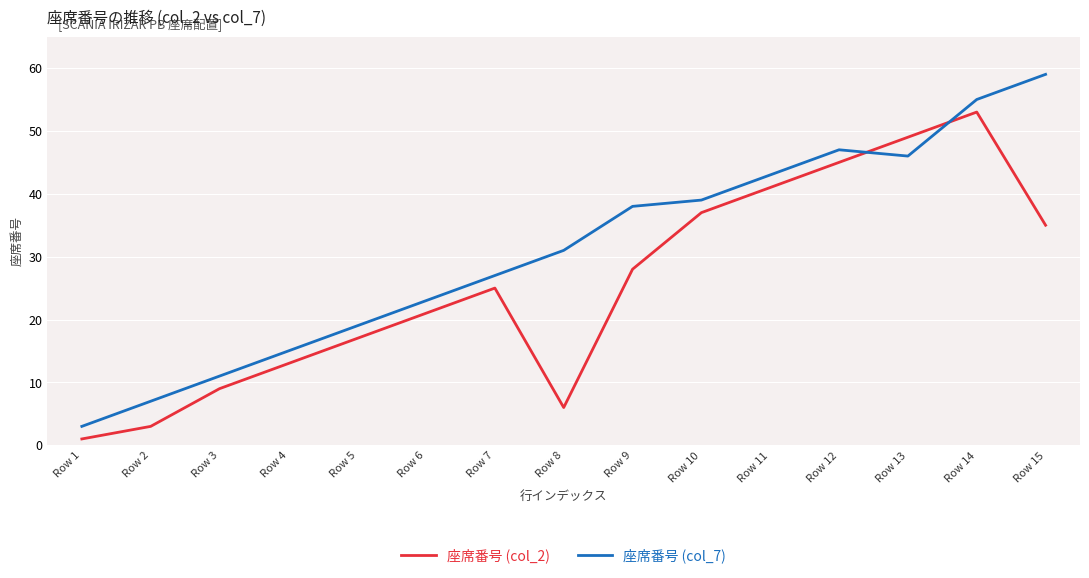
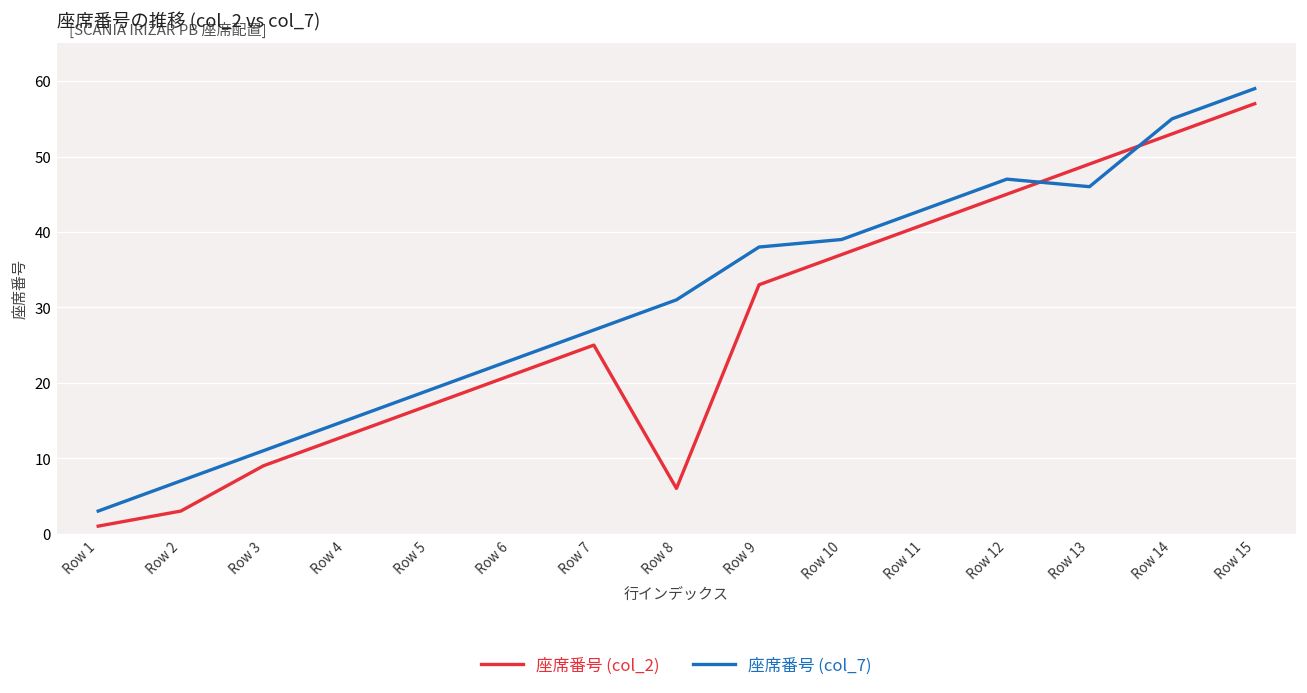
  {
    "座席番号 (col_2)": {
      "Row 1": 1,
      "Row 2": 3,
      "Row 3": 9,
      "Row 4": 13,
      "Row 5": 17,
      "Row 6": 21,
      "Row 7": 25,
      "Row 8": 6,
-     "Row 9": 28,
+     "Row 9": 33,
      "Row 10": 37,
      "Row 11": 41,
      "Row 12": 45,
      "Row 13": 49,
      "Row 14": 53,
-     "Row 15": 35
+     "Row 15": 57
    },
    "座席番号 (col_7)": {
      "Row 1": 3,
      "Row 2": 7,
      "Row 3": 11,
      "Row 4": 15,
      "Row 5": 19,
      "Row 6": 23,
      "Row 7": 27,
      "Row 8": 31,
      "Row 9": 38,
      "Row 10": 39,
      "Row 11": 43,
      "Row 12": 47,
      "Row 13": 46,
      "Row 14": 55,
      "Row 15": 59
    }
  }
